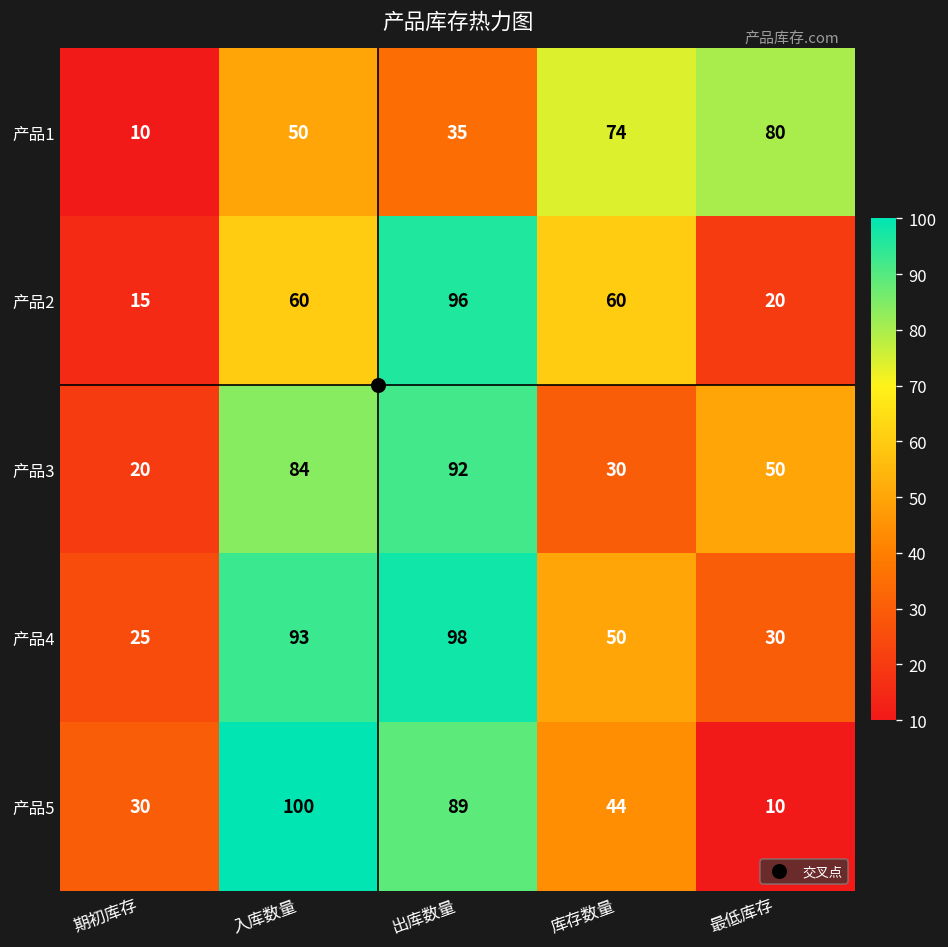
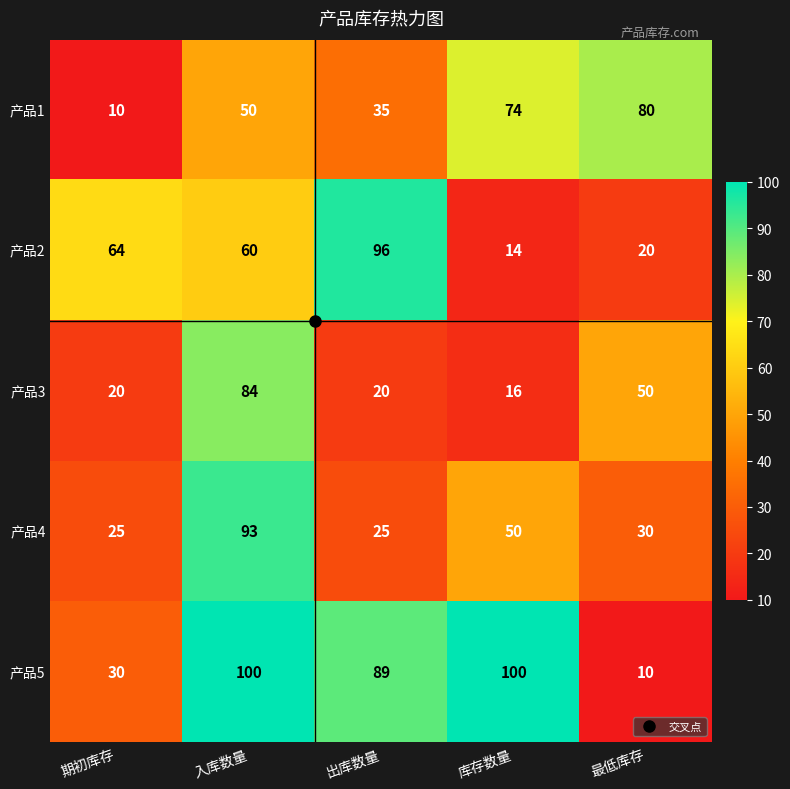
  {
    "产品1": {
      "期初库存": 10,
      "入库数量": 50,
      "出库数量": 35,
      "库存数量": 74,
      "最低库存": 80
    },
    "产品2": {
-     "期初库存": 15,
+     "期初库存": 64,
      "入库数量": 60,
      "出库数量": 96,
-     "库存数量": 60,
+     "库存数量": 14,
      "最低库存": 20
    },
    "产品3": {
      "期初库存": 20,
      "入库数量": 84,
-     "出库数量": 92,
-     "库存数量": 30,
+     "出库数量": 20,
+     "库存数量": 16,
      "最低库存": 50
    },
    "产品4": {
      "期初库存": 25,
      "入库数量": 93,
-     "出库数量": 98,
+     "出库数量": 25,
      "库存数量": 50,
      "最低库存": 30
    },
    "产品5": {
      "期初库存": 30,
      "入库数量": 100,
      "出库数量": 89,
-     "库存数量": 44,
+     "库存数量": 100,
      "最低库存": 10
    }
  }
